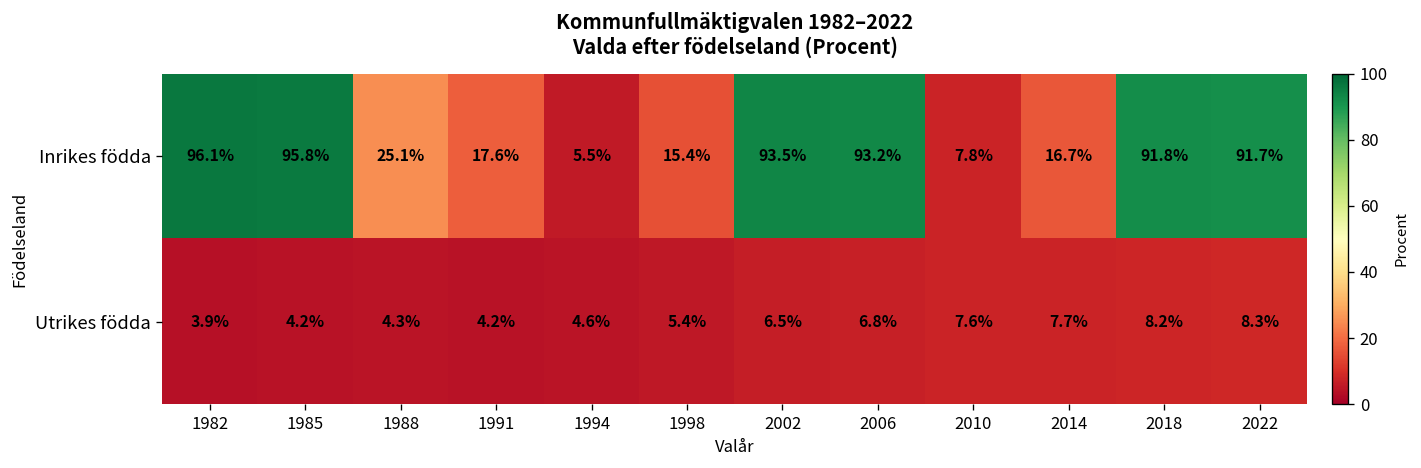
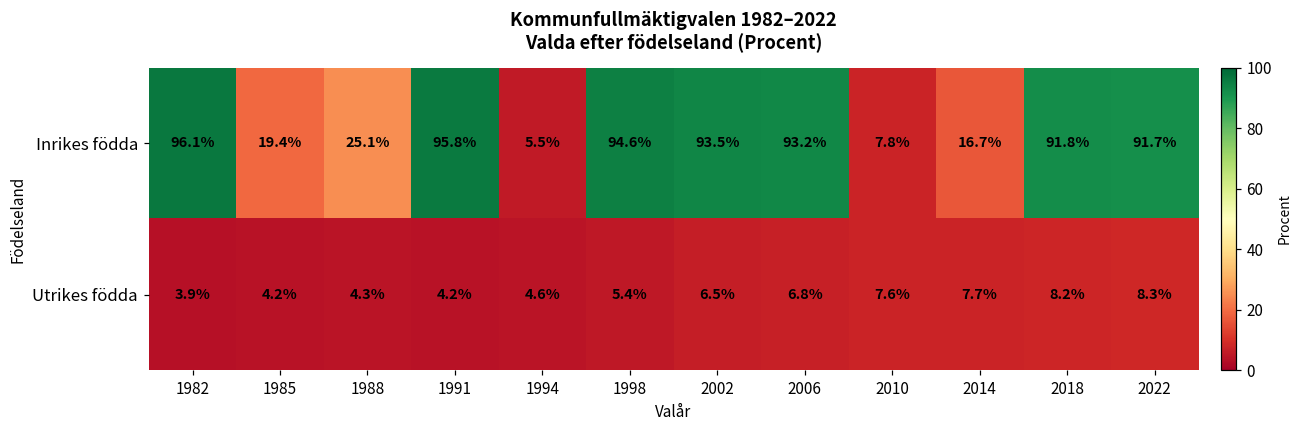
  {
    "Inrikes födda": {
      "1982": "96.1%",
-     "1985": "95.8%",
+     "1985": "19.4%",
      "1988": "25.1%",
-     "1991": "17.6%",
+     "1991": "95.8%",
      "1994": "5.5%",
-     "1998": "15.4%",
+     "1998": "94.6%",
      "2002": "93.5%",
      "2006": "93.2%",
      "2010": "7.8%",
      "2014": "16.7%",
      "2018": "91.8%",
      "2022": "91.7%"
    },
    "Utrikes födda": {
      "1982": "3.9%",
      "1985": "4.2%",
      "1988": "4.3%",
      "1991": "4.2%",
      "1994": "4.6%",
      "1998": "5.4%",
      "2002": "6.5%",
      "2006": "6.8%",
      "2010": "7.6%",
      "2014": "7.7%",
      "2018": "8.2%",
      "2022": "8.3%"
    }
  }
